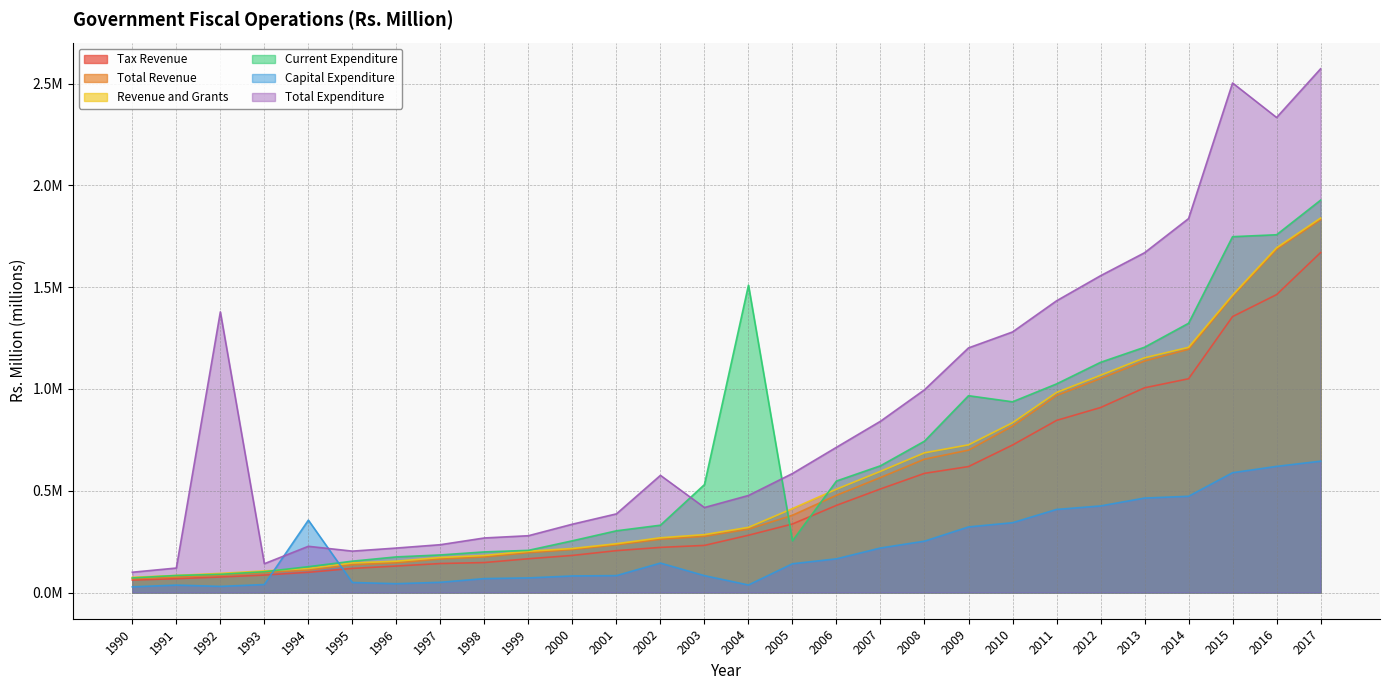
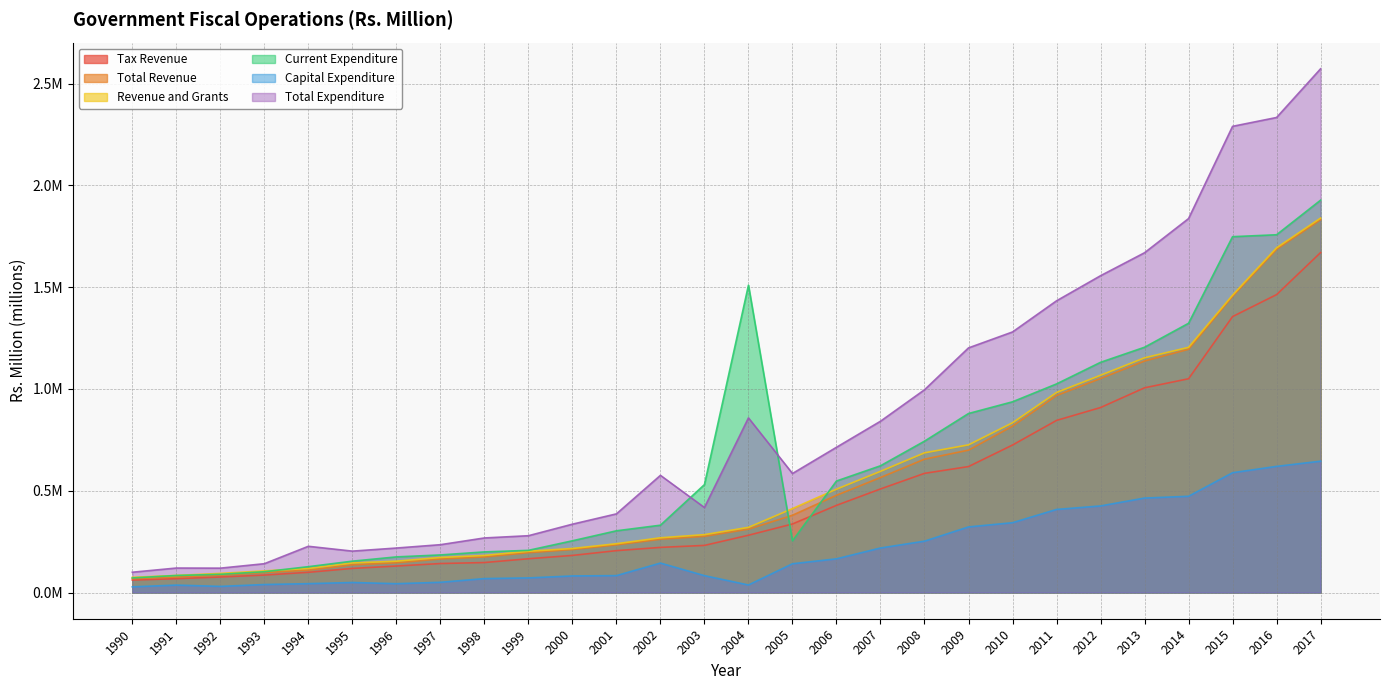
  {
    "Revenue and Grants": {
      "2005": 410000,
      "2006": 510000,
      "2007": 600000,
      "2008": 690000,
      "2009": 730000,
      "2010": 830000,
      "2011": 980000,
      "2012": 1070000,
      "2013": 1150000
    },
    "Current Expenditure": {
      "1996": 180000,
      "1997": 180000,
      "1998": 200000,
      "2000": 250000,
      "2001": 300000,
      "2002": 330000,
      "2003": 530000,
      "2004": 1510000,
      "2005": 250000,
      "2006": 550000,
      "2007": 620000,
      "2008": 740000,
-     "2009": 970000,
+     "2009": 880000,
      "2010": 940000,
      "2011": 1020000,
      "2012": 1130000,
      "2013": 1210000,
      "2014": 1320000,
      "2015": 1750000,
      "2016": 1760000,
      "2017": 1930000
    },
    "Capital Expenditure": {
      "1990": 30000,
      "1991": 40000,
      "1992": 30000,
      "1993": 40000,
-     "1994": 360000,
+     "1994": 40000,
      "1995": 50000,
      "1996": 40000,
      "1997": 50000,
      "1998": 70000,
      "1999": 70000,
      "2000": 80000,
      "2001": 80000,
      "2002": 140000,
      "2003": 80000,
      "2004": 40000,
      "2005": 140000,
      "2006": 170000,
      "2007": 220000,
      "2008": 250000,
      "2009": 320000,
      "2010": 340000,
      "2011": 410000,
      "2012": 430000,
      "2013": 460000,
      "2014": 470000,
      "2015": 590000,
      "2016": 620000,
      "2017": 650000
    },
    "Total Expenditure": {
      "1990": 100000,
      "1991": 120000,
-     "1992": 1380000,
+     "1992": 120000,
      "1993": 140000,
      "1994": 230000,
      "1995": 200000,
      "1996": 220000,
      "1997": 240000,
      "1998": 270000,
      "1999": 280000,
      "2000": 340000,
      "2001": 390000,
      "2002": 580000,
      "2003": 420000,
-     "2004": 480000,
+     "2004": 860000,
      "2005": 580000,
      "2006": 710000,
      "2007": 840000,
      "2008": 1000000,
      "2009": 1200000,
      "2010": 1280000,
      "2011": 1430000,
      "2012": 1560000,
      "2013": 1670000,
      "2014": 1840000,
-     "2015": 2500000,
+     "2015": 2290000,
      "2016": 2330000,
      "2017": 2570000
    }
  }
